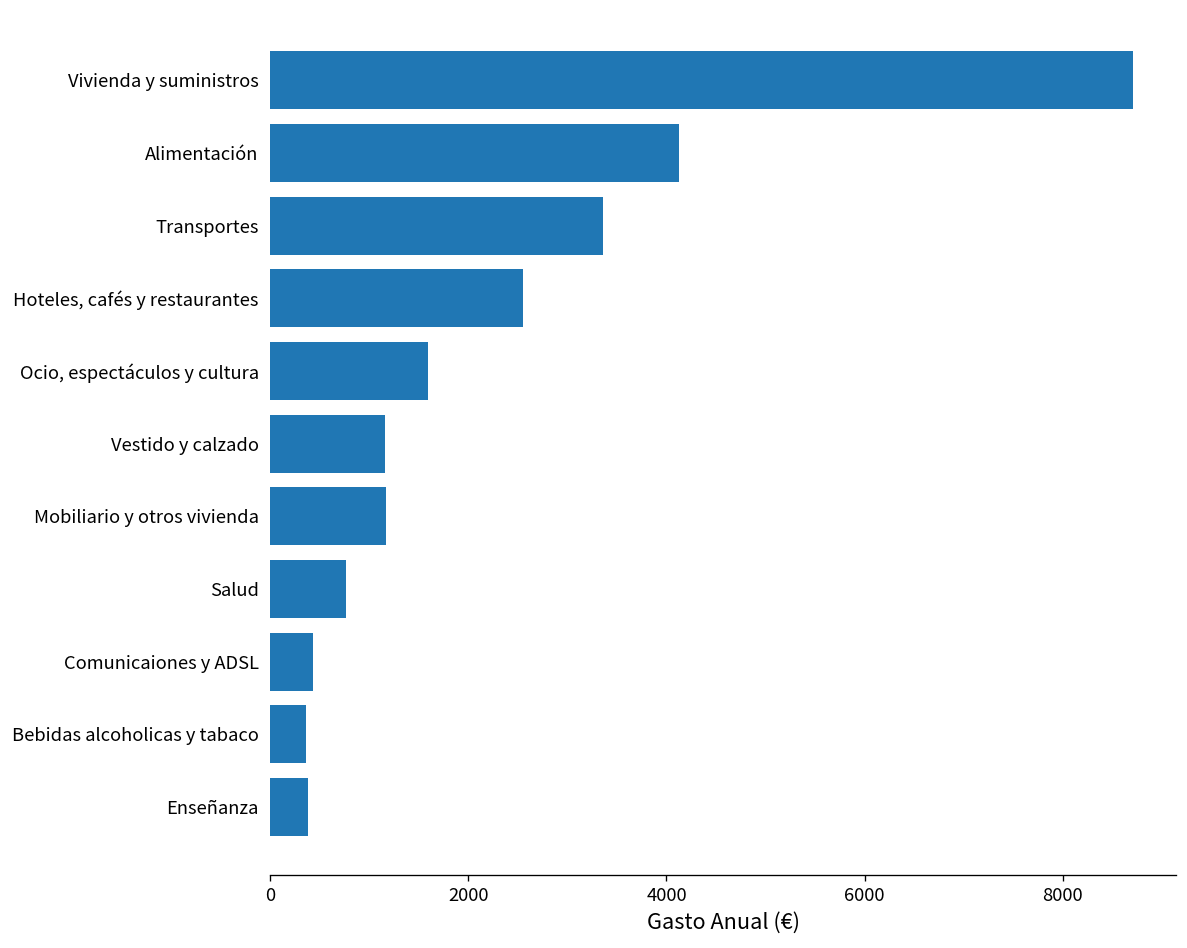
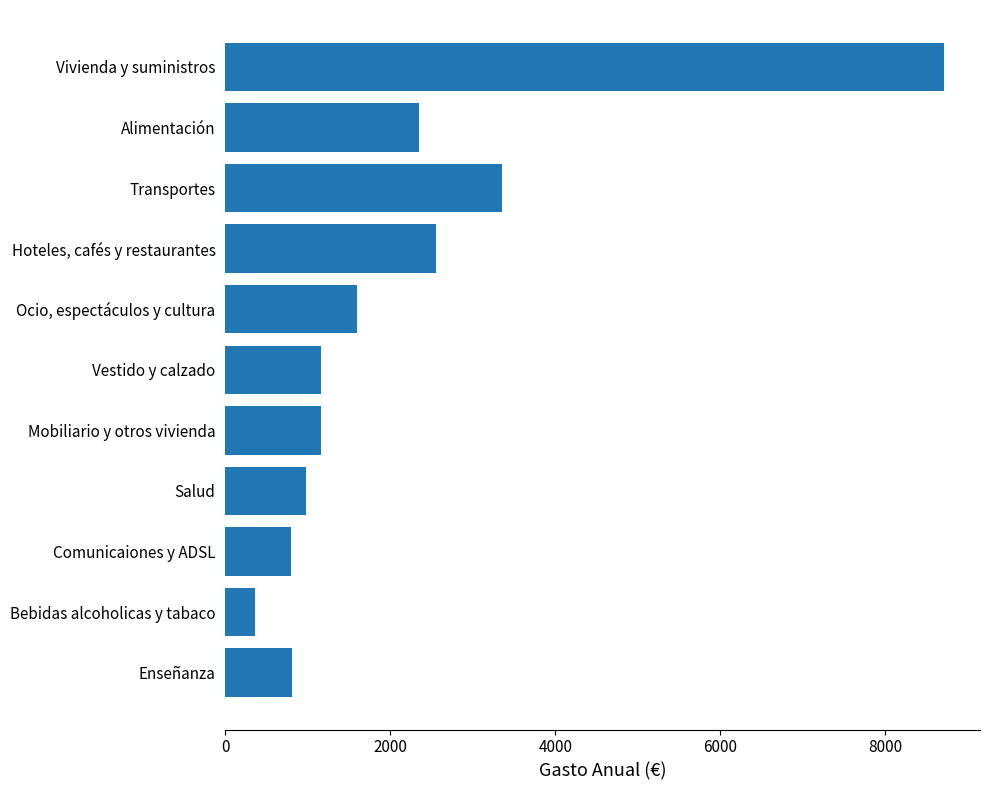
  {
    "Vivienda y suministros": 8700,
-   "Alimentación": 4100,
+   "Alimentación": 2300,
    "Transportes": 3400,
    "Hoteles, cafés y restaurantes": 2500,
    "Ocio, espectáculos y cultura": 1600,
    "Vestido y calzado": 1200,
    "Mobiliario y otros vivienda": 1200,
-   "Salud": 800,
-   "Comunicaiones y ADSL": 400,
+   "Salud": 1000,
+   "Comunicaiones y ADSL": 800,
    "Bebidas alcoholicas y tabaco": 400,
-   "Enseñanza": 400
+   "Enseñanza": 800
  }
